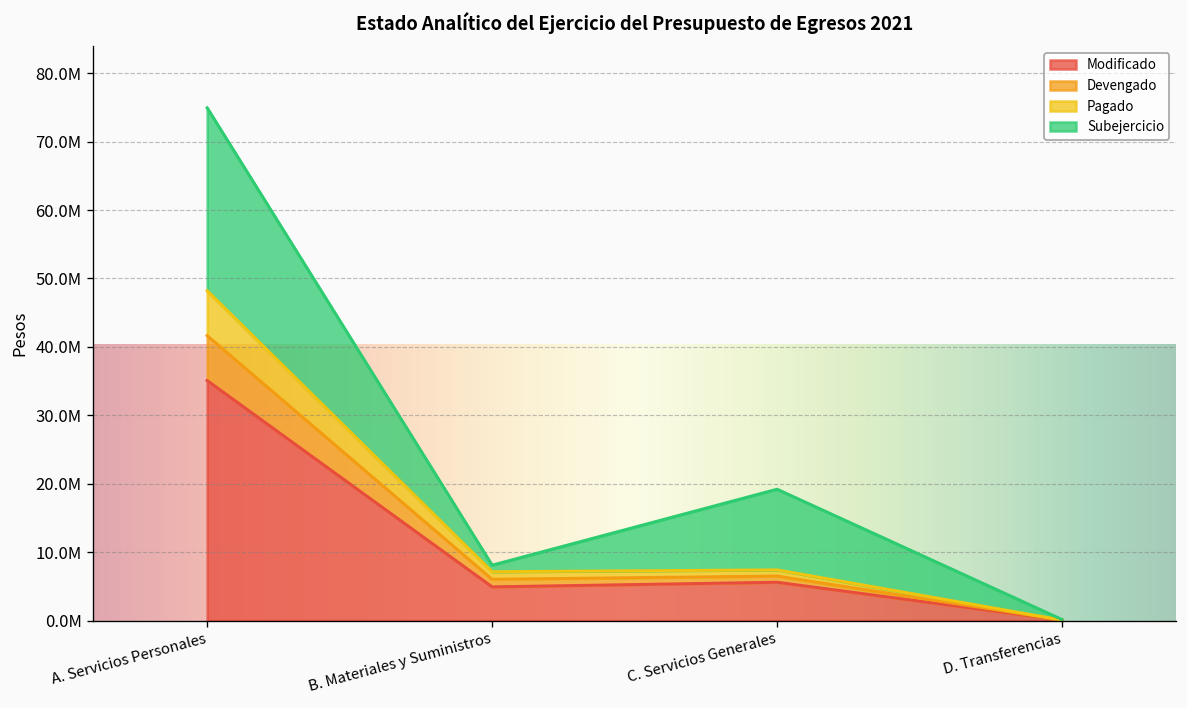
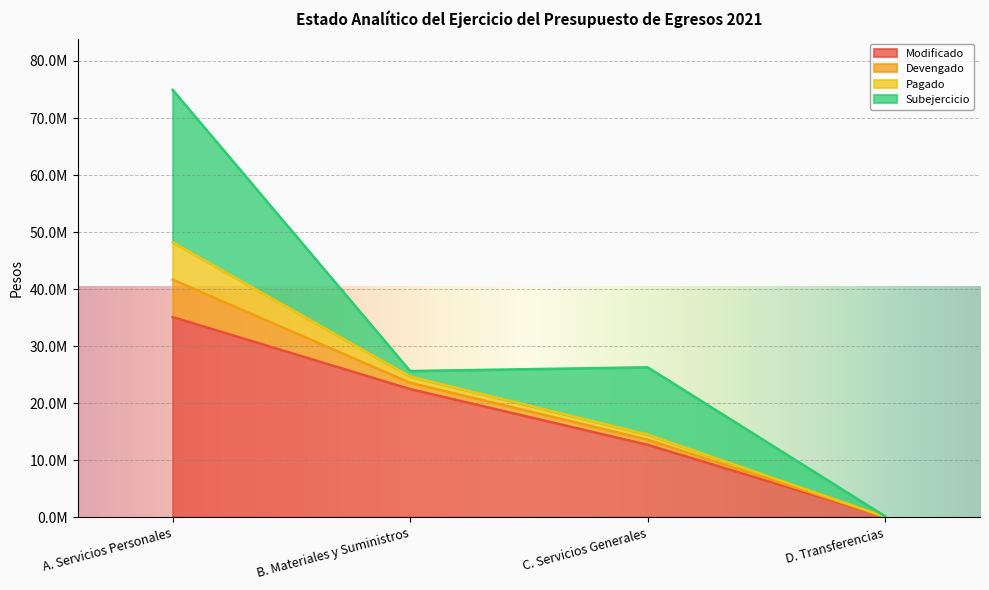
  {
    "Modificado": {
      "A. Servicios Personales": 35000000,
-     "B. Materiales y Suministros": 5000000,
-     "C. Servicios Generales": 6000000
+     "B. Materiales y Suministros": 22000000,
+     "C. Servicios Generales": 13000000
    },
    "Subejercicio": {
      "A. Servicios Personales": 27000000,
      "B. Materiales y Suministros": 1000000,
      "C. Servicios Generales": 12000000
    }
  }
